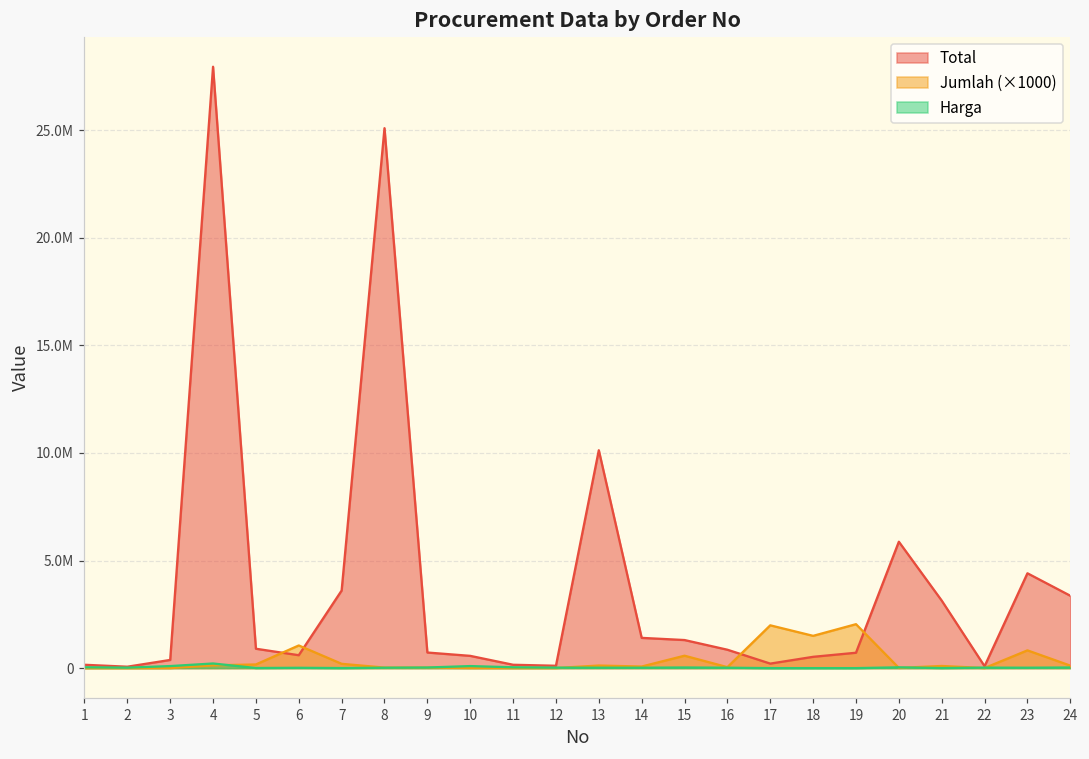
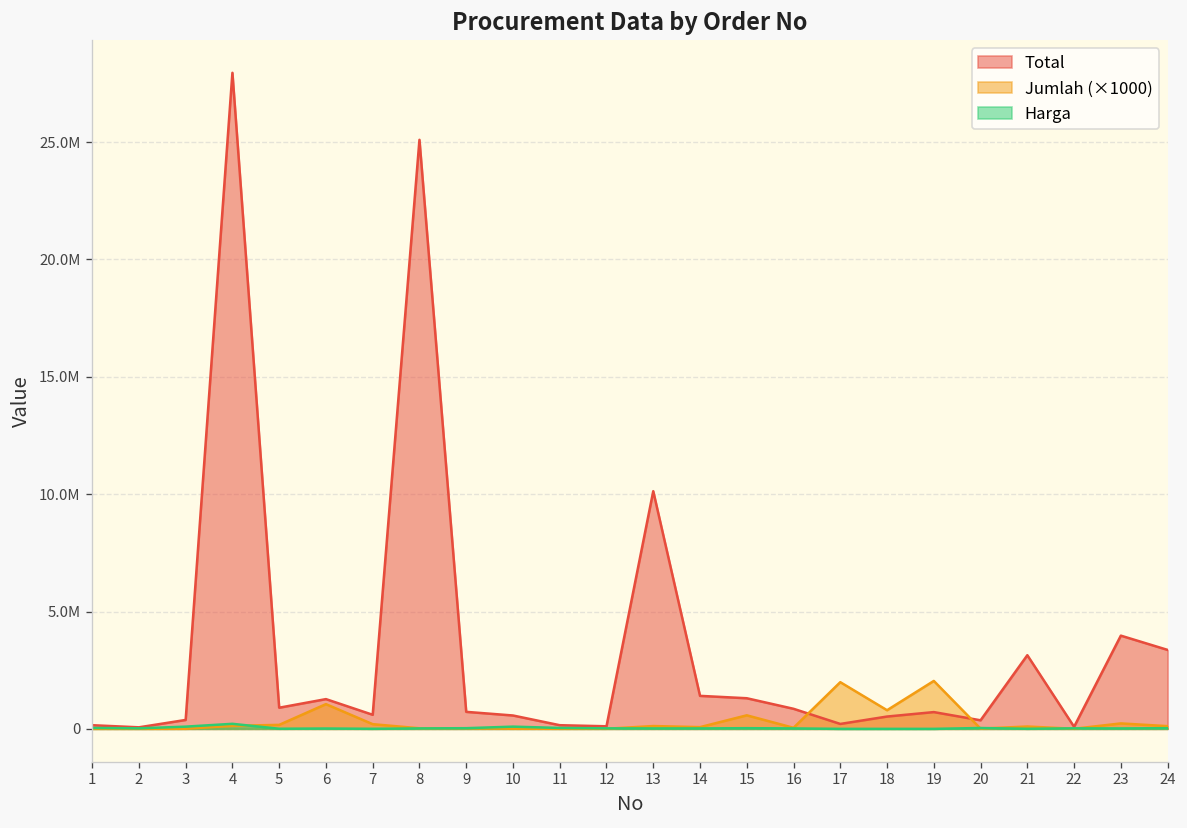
  {
    "Total": {
      "3": 400000,
      "4": 28000000,
      "5": 900000,
-     "6": 600000,
-     "7": 3600000,
+     "6": 1300000,
+     "7": 600000,
      "8": 25100000,
      "9": 700000,
      "10": 600000,
      "13": 10100000,
      "14": 1400000,
      "15": 1300000,
      "16": 900000,
      "17": 200000,
      "18": 500000,
      "19": 700000,
-     "20": 5900000,
+     "20": 400000,
      "21": 3100000,
-     "23": 4400000,
+     "23": 4000000,
      "24": 3400000
    },
    "Jumlah (×1000)": {
      "5": 200000,
      "6": 1100000,
      "7": 200000,
      "15": 600000,
      "17": 2000000,
-     "18": 1500000,
+     "18": 800000,
      "19": 2000000,
-     "23": 800000
+     "23": 200000
    },
    "Harga": {
      "5": 0,
      "6": 0,
      "7": 0,
      "15": 0,
      "17": 0,
      "18": 0,
      "19": 0,
      "23": 0
    }
  }
